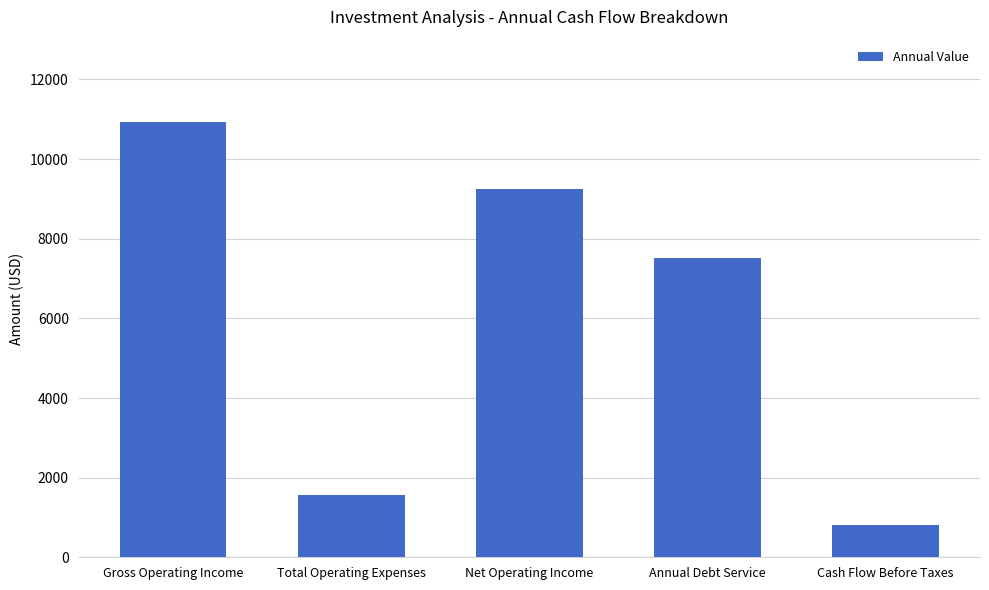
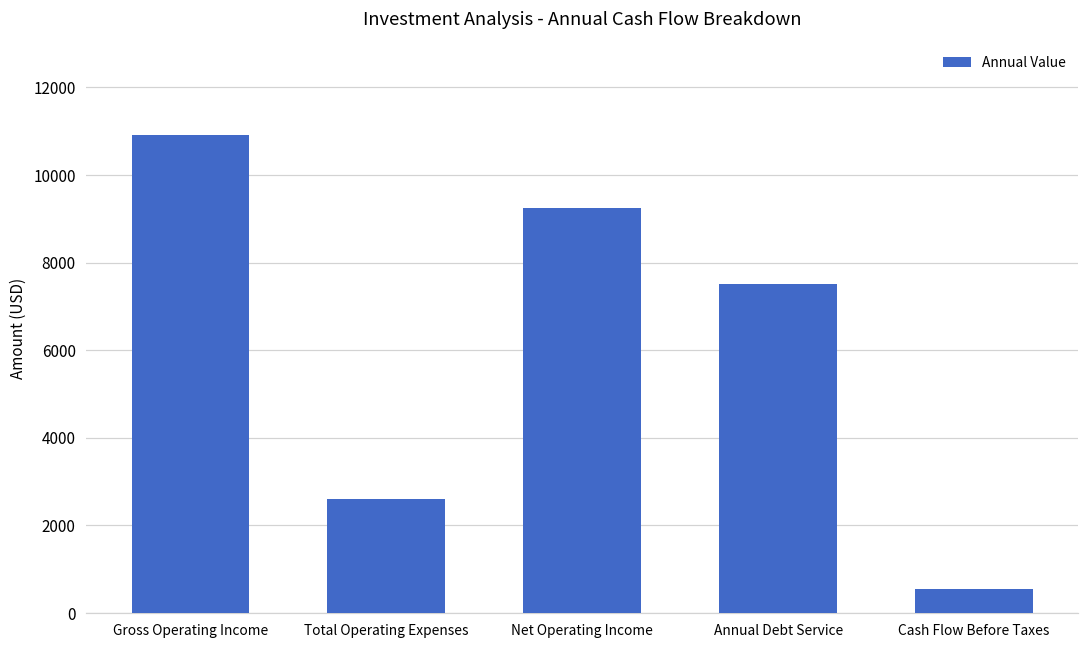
  {
    "Gross Operating Income": 10900,
-   "Total Operating Expenses": 1600,
+   "Total Operating Expenses": 2600,
    "Net Operating Income": 9200,
    "Annual Debt Service": 7500,
-   "Cash Flow Before Taxes": 800
+   "Cash Flow Before Taxes": 600
  }
